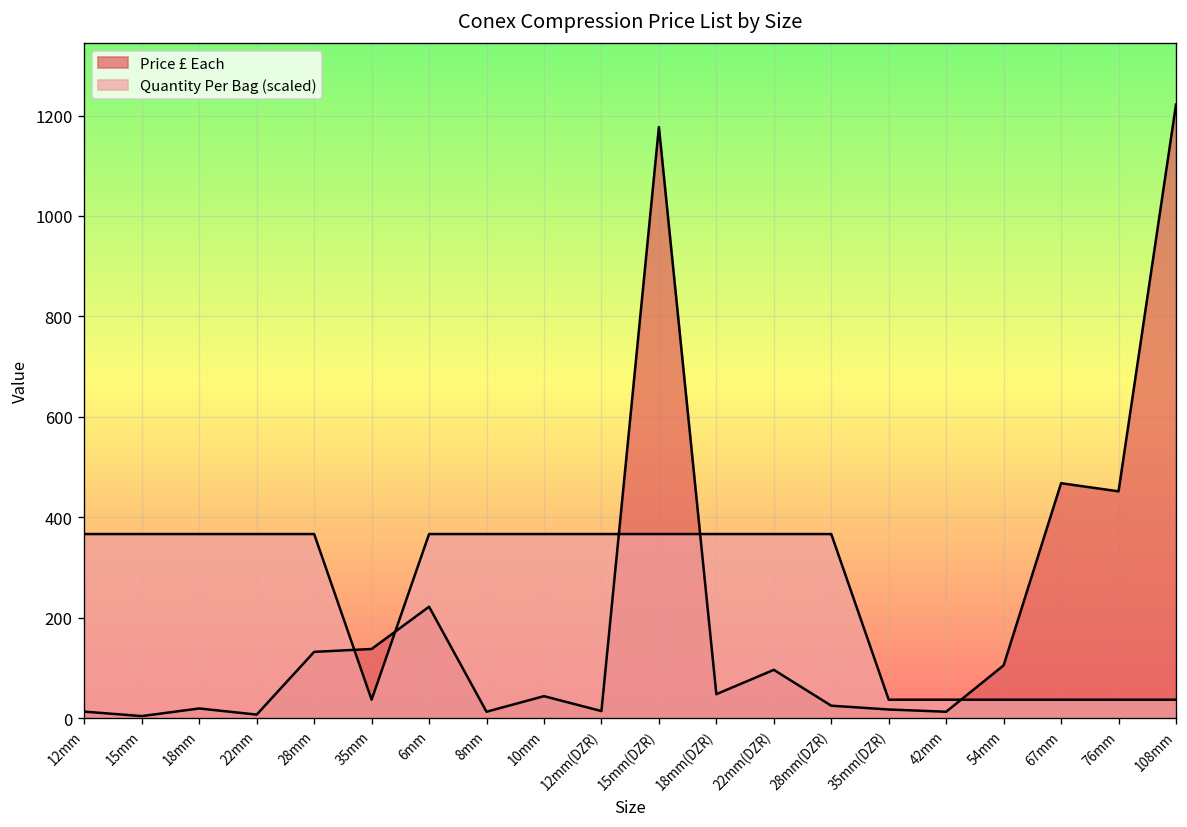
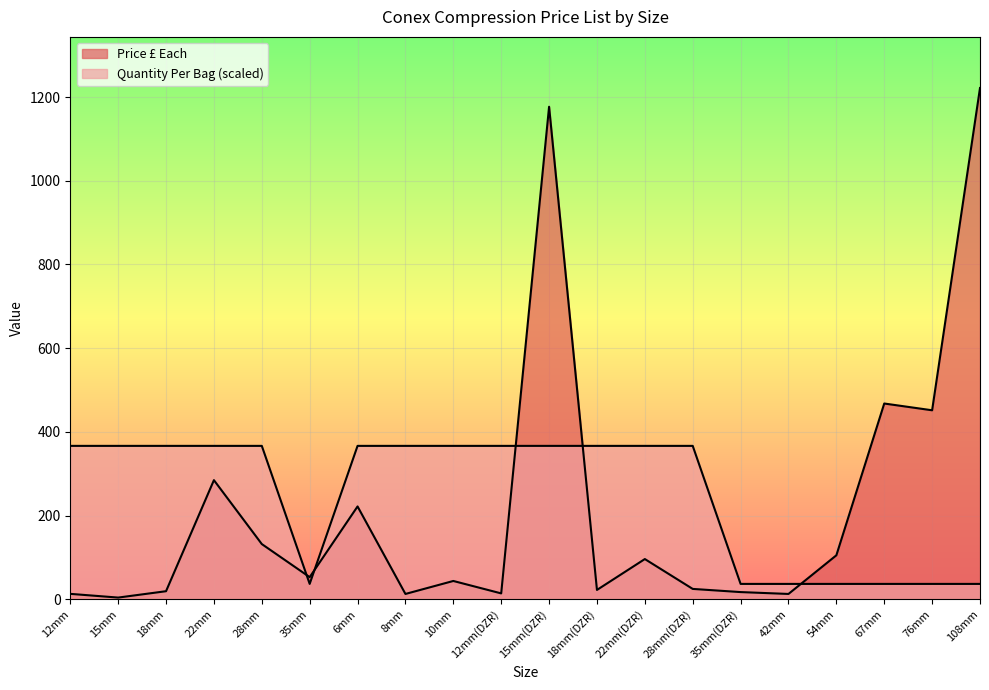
  {
    "Price £ Each": {
      "12mm": 10,
      "15mm": 0,
      "18mm": 20,
-     "22mm": 10,
+     "22mm": 280,
      "28mm": 130,
-     "35mm": 140,
+     "35mm": 50,
      "6mm": 220,
      "8mm": 10,
      "10mm": 40,
      "12mm(DZR)": 10,
      "15mm(DZR)": 1180,
-     "18mm(DZR)": 50,
+     "18mm(DZR)": 20,
      "22mm(DZR)": 100,
      "28mm(DZR)": 20,
      "35mm(DZR)": 20,
      "42mm": 10,
      "54mm": 110,
      "67mm": 470,
      "76mm": 450,
      "108mm": 1220
    },
    "Quantity Per Bag (scaled)": {
      "12mm": 370,
      "15mm": 370,
      "18mm": 370,
      "22mm": 370,
      "28mm": 370,
      "35mm": 40,
      "6mm": 370,
      "8mm": 370,
      "10mm": 370,
      "12mm(DZR)": 370,
      "15mm(DZR)": 370,
      "18mm(DZR)": 370,
      "22mm(DZR)": 370,
      "28mm(DZR)": 370,
      "35mm(DZR)": 40,
      "42mm": 40,
      "54mm": 40,
      "67mm": 40,
      "76mm": 40,
      "108mm": 40
    }
  }
